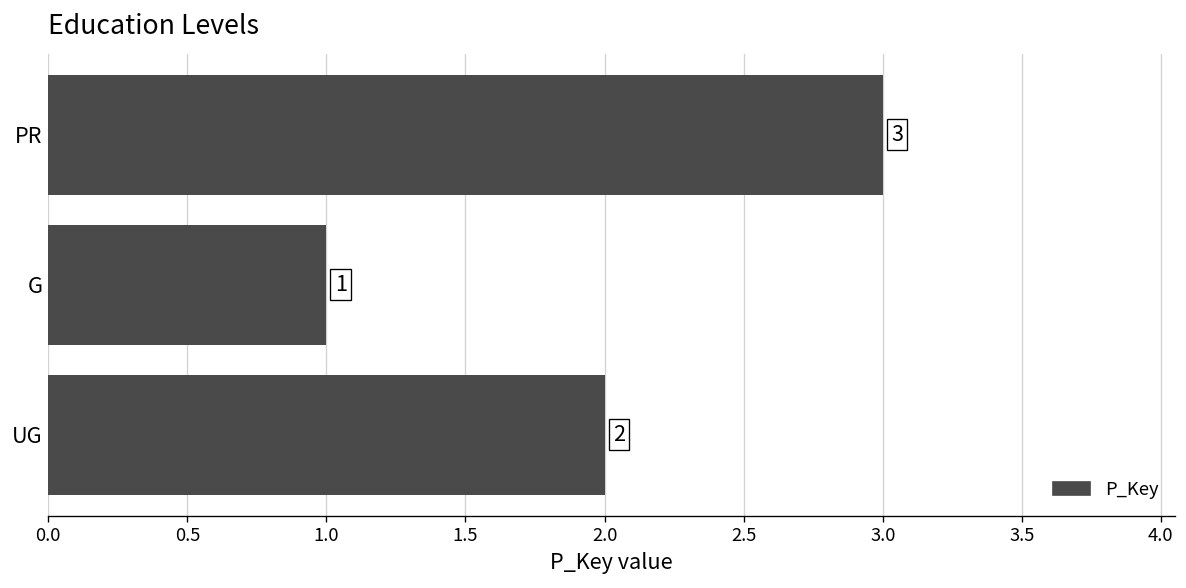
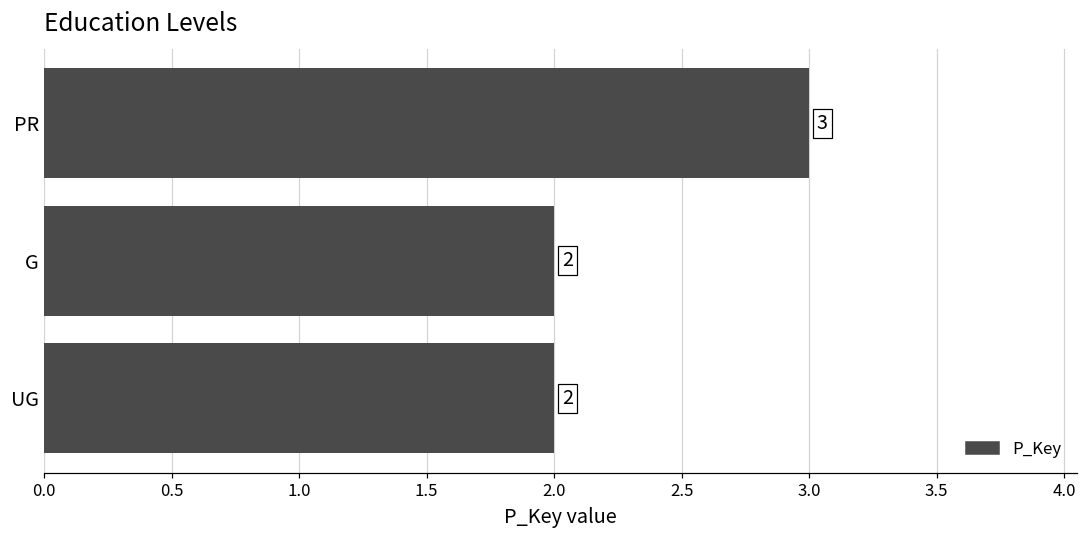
  {
-   "G": 1
+   "G": 2
  }
